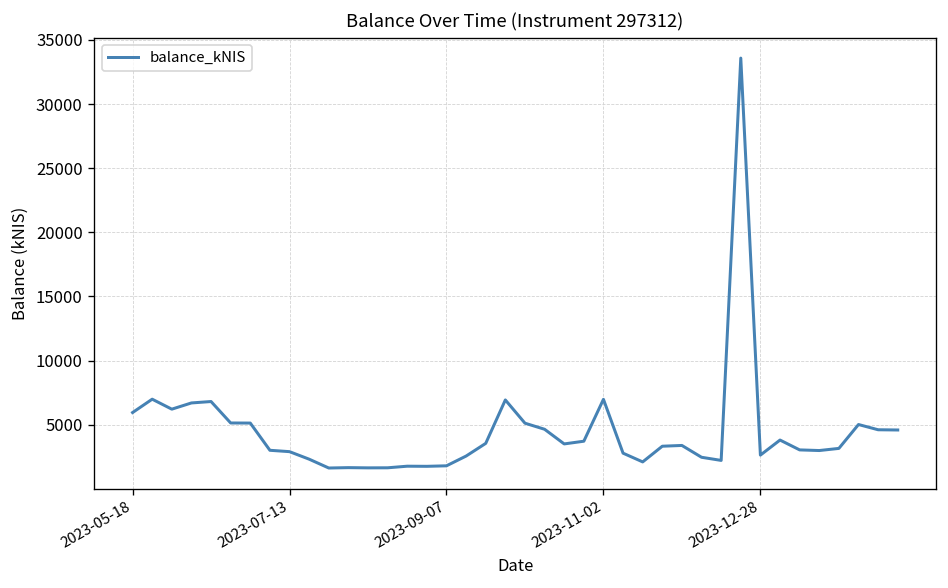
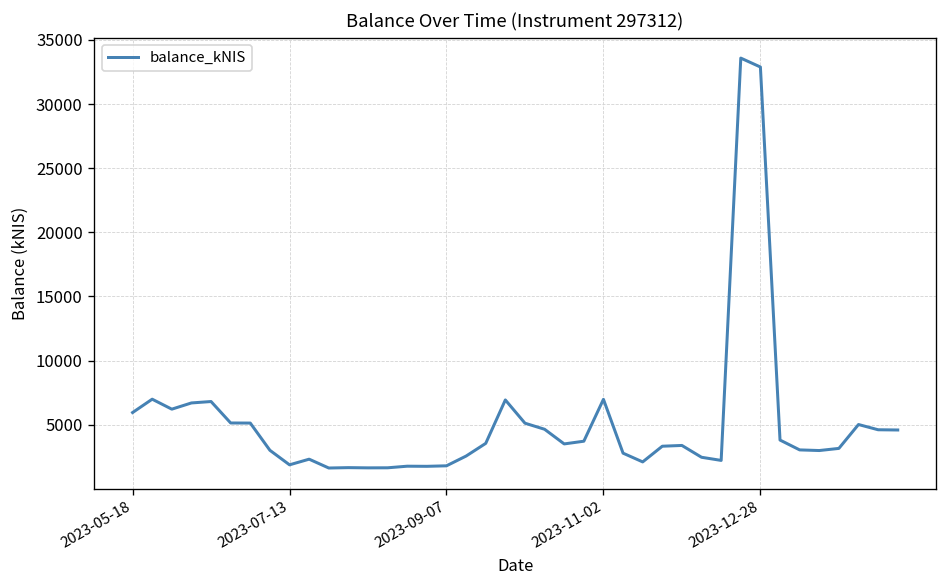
  {
    "2023-05-18": 5900,
-   "2023-07-13": 2900,
+   "2023-07-13": 1900,
    "2023-09-07": 1800,
    "2023-11-02": 7000,
-   "2023-12-28": 2600
+   "2023-12-28": 32900
  }
